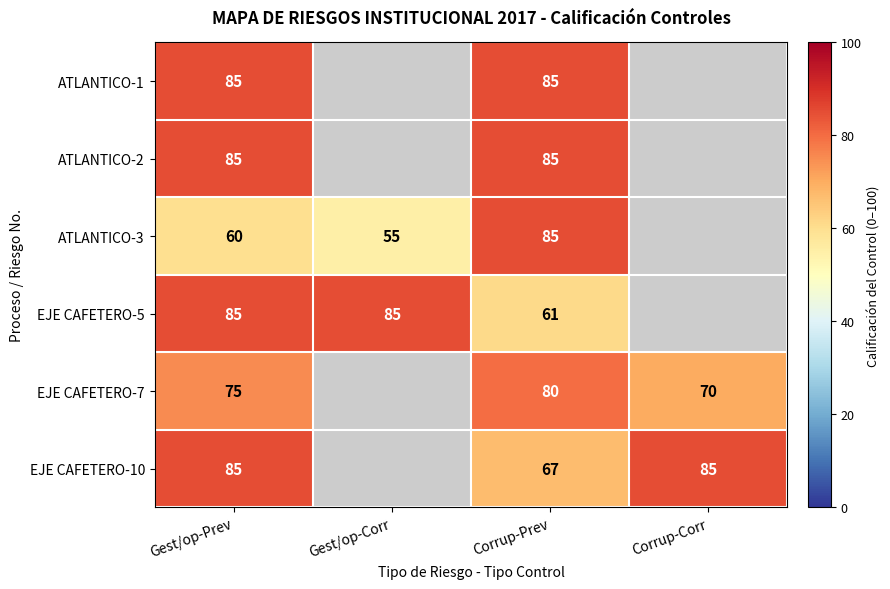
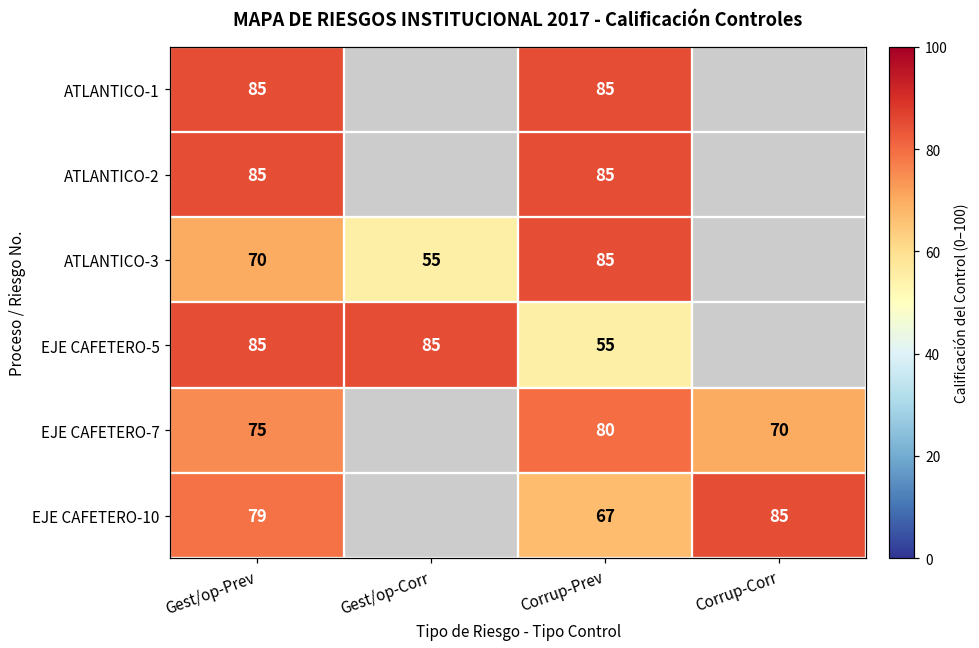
  {
    "ATLANTICO-1": {
      "Gest/op-Prev": 85,
      "Corrup-Prev": 85
    },
    "ATLANTICO-2": {
      "Gest/op-Prev": 85,
      "Corrup-Prev": 85
    },
    "ATLANTICO-3": {
-     "Gest/op-Prev": 60,
+     "Gest/op-Prev": 70,
      "Gest/op-Corr": 55,
      "Corrup-Prev": 85
    },
    "EJE CAFETERO-5": {
      "Gest/op-Prev": 85,
      "Gest/op-Corr": 85,
-     "Corrup-Prev": 61
+     "Corrup-Prev": 55
    },
    "EJE CAFETERO-7": {
      "Gest/op-Prev": 75,
      "Corrup-Prev": 80,
      "Corrup-Corr": 70
    },
    "EJE CAFETERO-10": {
-     "Gest/op-Prev": 85,
+     "Gest/op-Prev": 79,
      "Corrup-Prev": 67,
      "Corrup-Corr": 85
    }
  }
